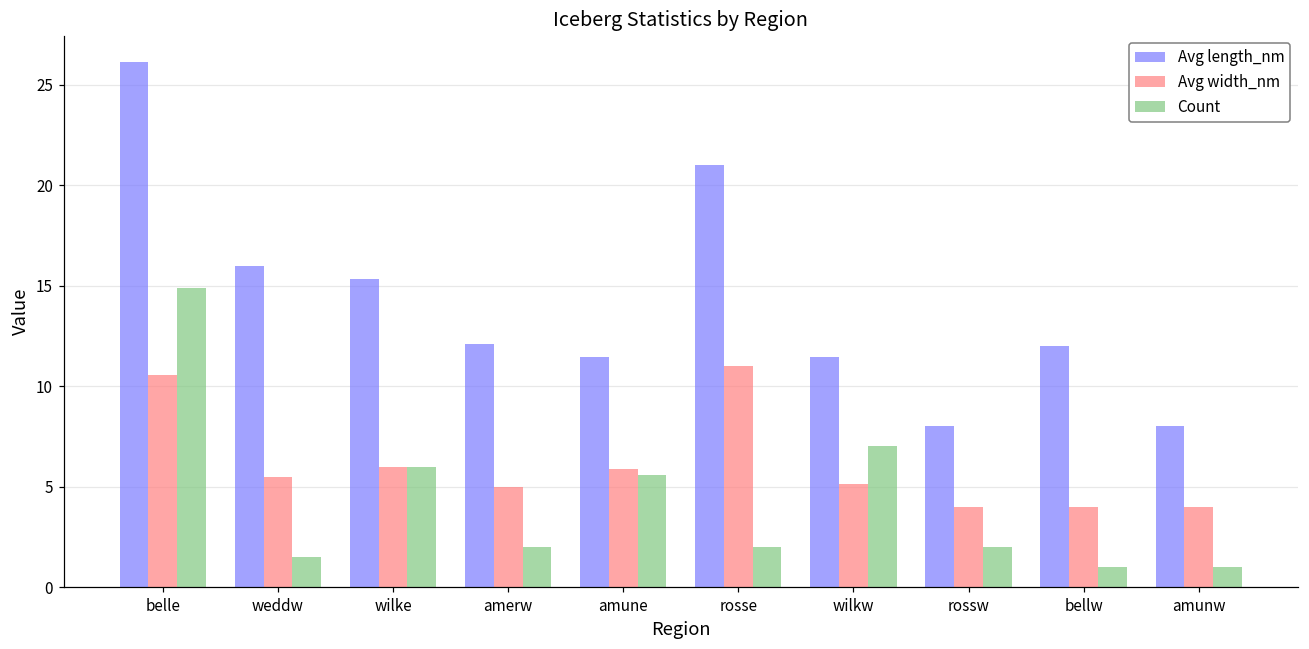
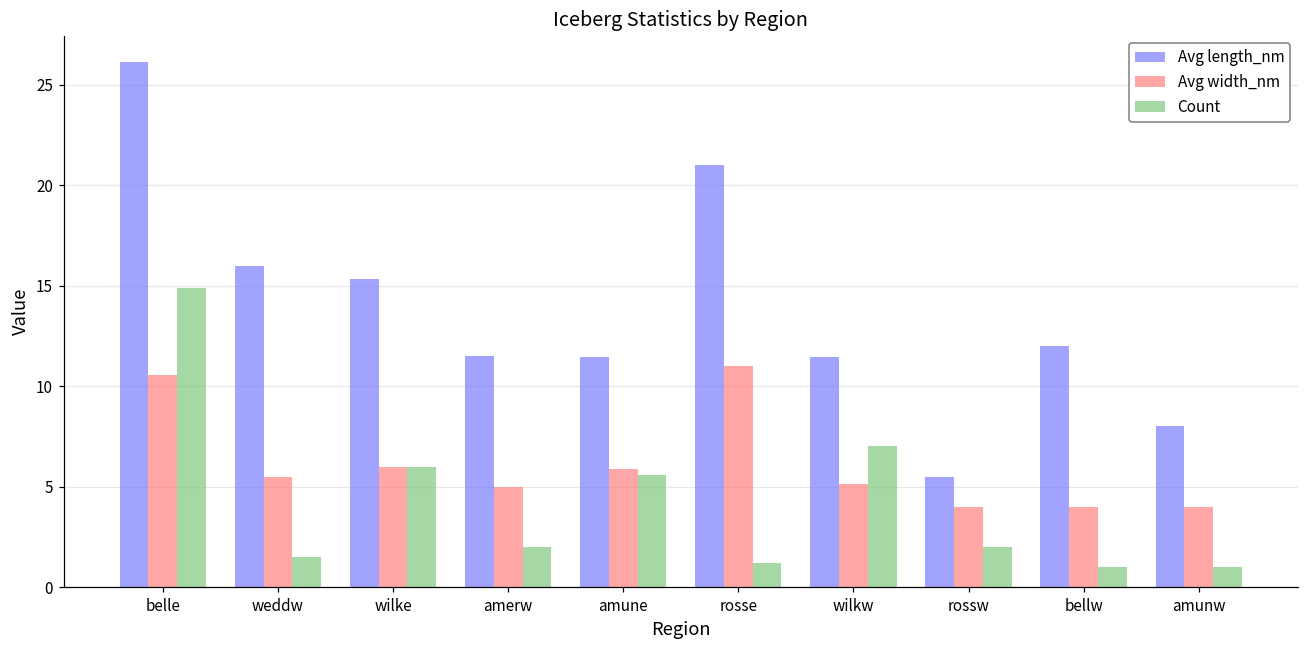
  {
    "Avg length_nm": {
      "belle": 26.1,
      "weddw": 16.0,
      "wilke": 15.3,
-     "amerw": 12.1,
+     "amerw": 11.5,
      "amune": 11.4,
      "rosse": 21.0,
      "wilkw": 11.4,
-     "rossw": 8.0,
+     "rossw": 5.5,
      "bellw": 12.0,
      "amunw": 8.0
    },
    "Avg width_nm": {
      "belle": 10.6,
      "weddw": 5.5,
      "wilke": 6.0,
      "amerw": 5.0,
      "amune": 5.9,
      "rosse": 11.0,
      "wilkw": 5.1,
      "rossw": 4.0,
      "bellw": 4.0,
      "amunw": 4.0
    },
    "Count": {
      "belle": 14.9,
      "weddw": 1.5,
      "wilke": 6.0,
      "amerw": 2.0,
      "amune": 5.6,
-     "rosse": 2.0,
+     "rosse": 1.2,
      "wilkw": 7.0,
      "rossw": 2.0,
      "bellw": 1.0,
      "amunw": 1.0
    }
  }
